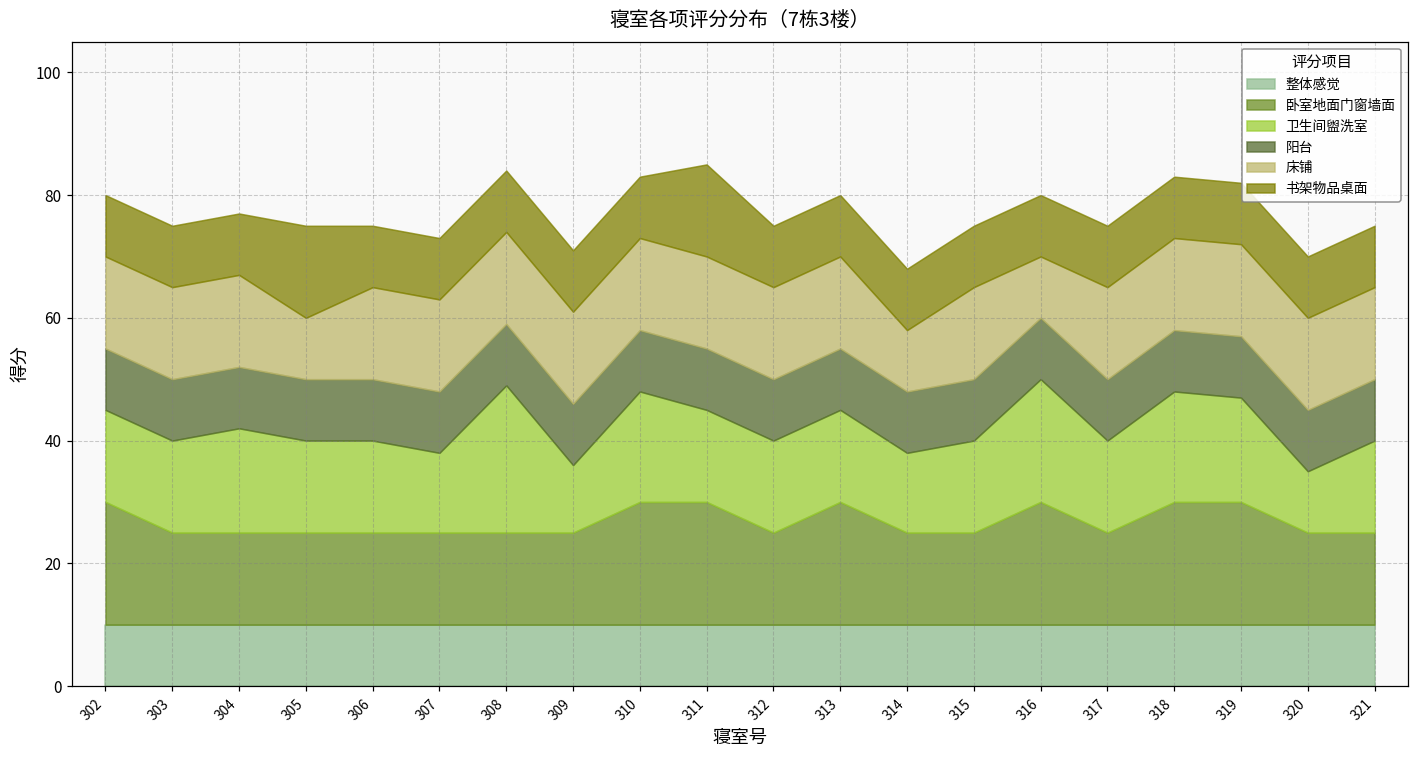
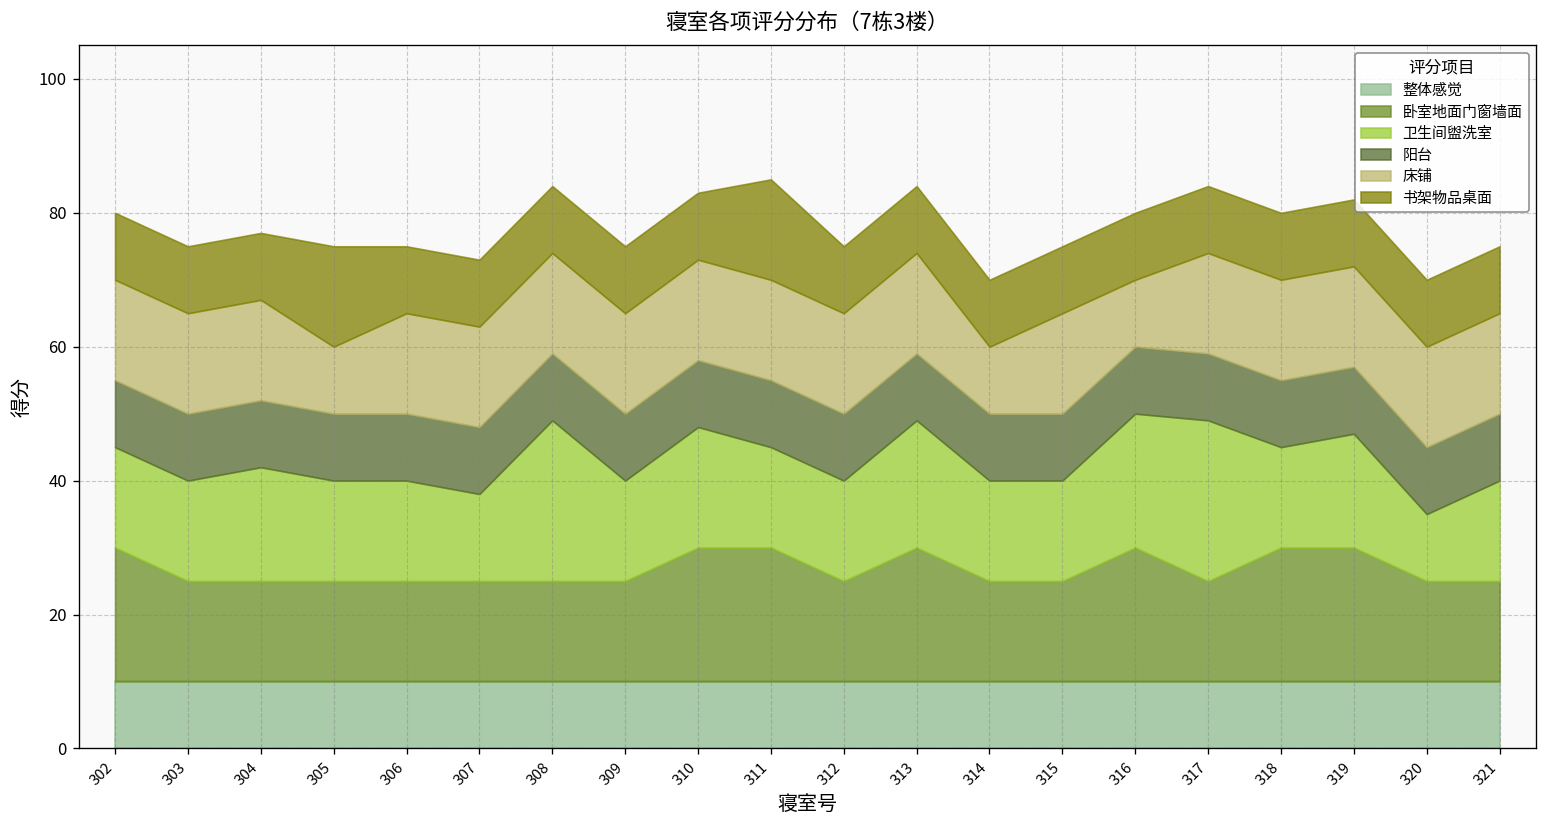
  {
    "卫生间盥洗室": {
      "302": 15,
      "303": 15,
      "304": 17,
      "305": 15,
      "306": 15,
      "307": 13,
      "308": 24,
-     "309": 11,
+     "309": 15,
      "310": 18,
      "311": 15,
      "312": 15,
-     "313": 15,
-     "314": 13,
+     "313": 19,
+     "314": 15,
      "315": 15,
      "316": 20,
-     "317": 15,
-     "318": 18,
+     "317": 24,
+     "318": 15,
      "319": 17,
      "320": 10,
      "321": 15
    }
  }
